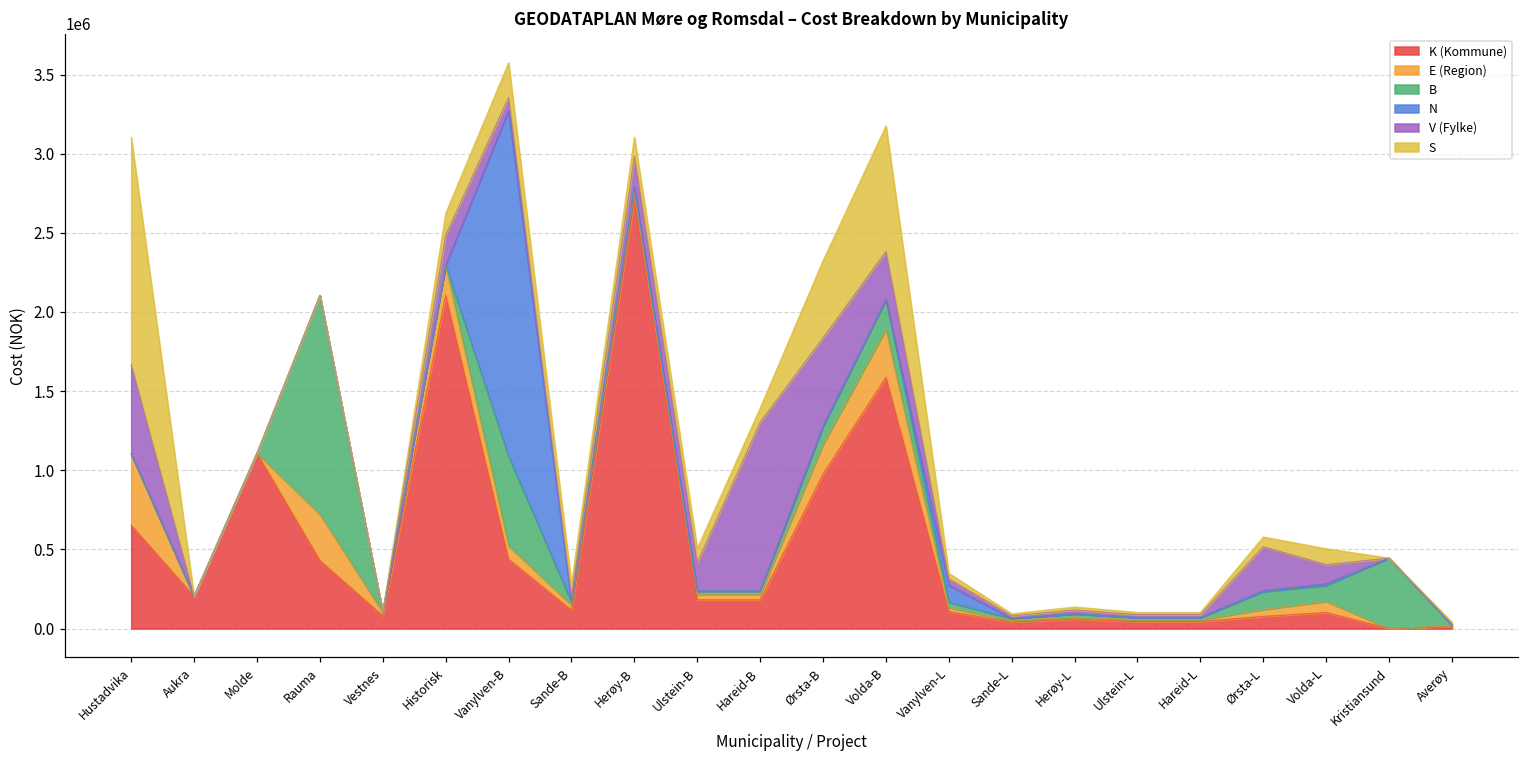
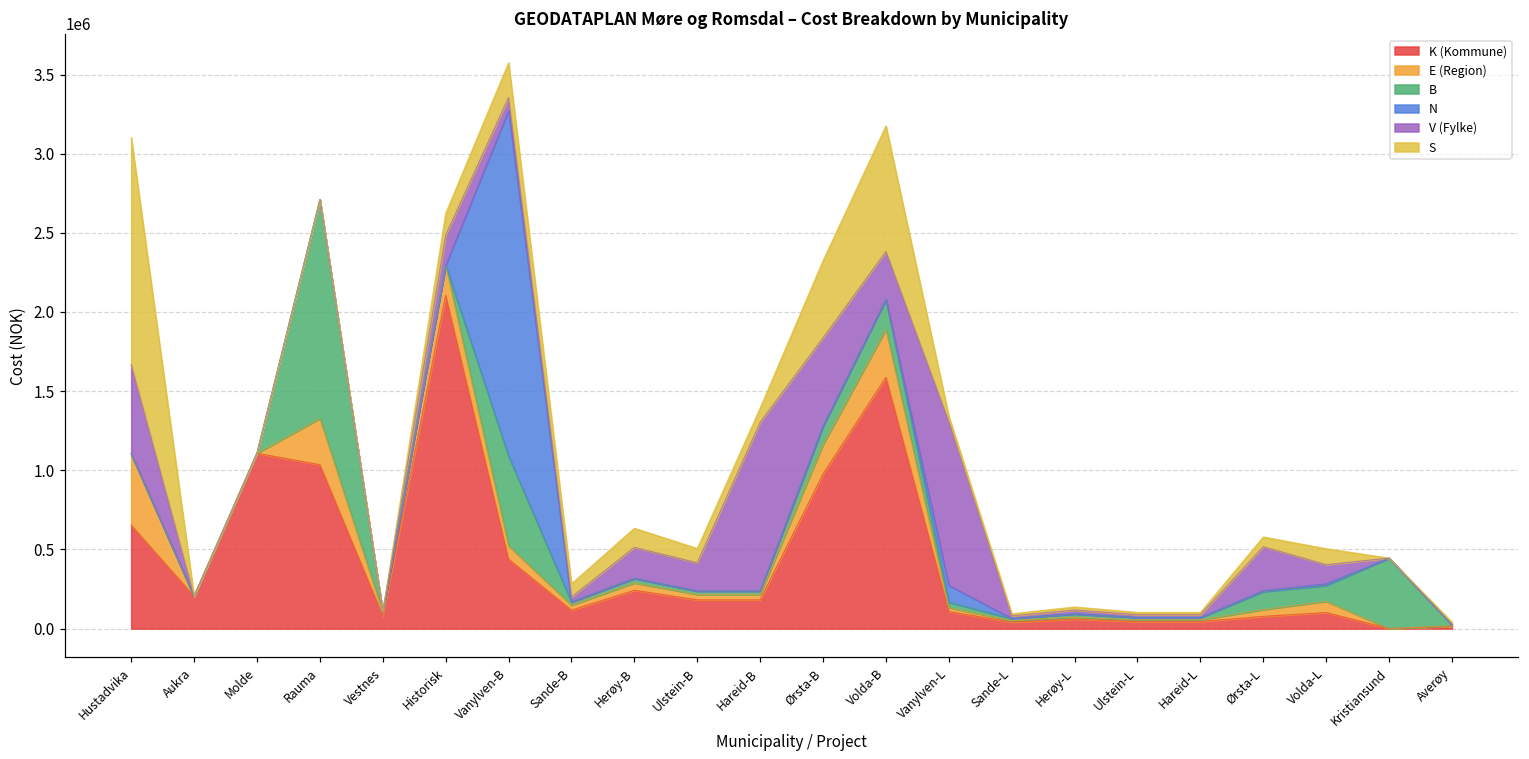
  {
    "K (Kommune)": {
      "Hustadvika": 650000,
-     "Rauma": 430000,
+     "Rauma": 1040000,
      "Vestnes": 80000,
      "Historisk": 2100000,
      "Vanylven-B": 440000,
      "Sande-B": 120000,
-     "Herøy-B": 2710000,
+     "Herøy-B": 240000,
      "Ulstein-B": 180000,
      "Hareid-B": 180000,
      "Ørsta-B": 980000,
      "Volda-B": 1590000,
      "Vanylven-L": 110000,
      "Ørsta-L": 80000,
      "Volda-L": 100000
    },
    "B": {
      "Vanylven-B": 570000,
      "Vanylven-L": 30000
    },
    "N": {
      "Vanylven-B": 2180000,
      "Vanylven-L": 110000
    },
    "V (Fylke)": {
      "Hustadvika": 560000,
      "Historisk": 190000,
      "Vanylven-B": 80000,
      "Sande-B": 30000,
      "Herøy-B": 200000,
      "Ulstein-B": 180000,
      "Hareid-B": 1070000,
      "Ørsta-B": 560000,
      "Volda-B": 300000,
-     "Vanylven-L": 40000,
+     "Vanylven-L": 1040000,
      "Herøy-L": 20000,
      "Ørsta-L": 280000,
      "Volda-L": 120000
    }
  }
